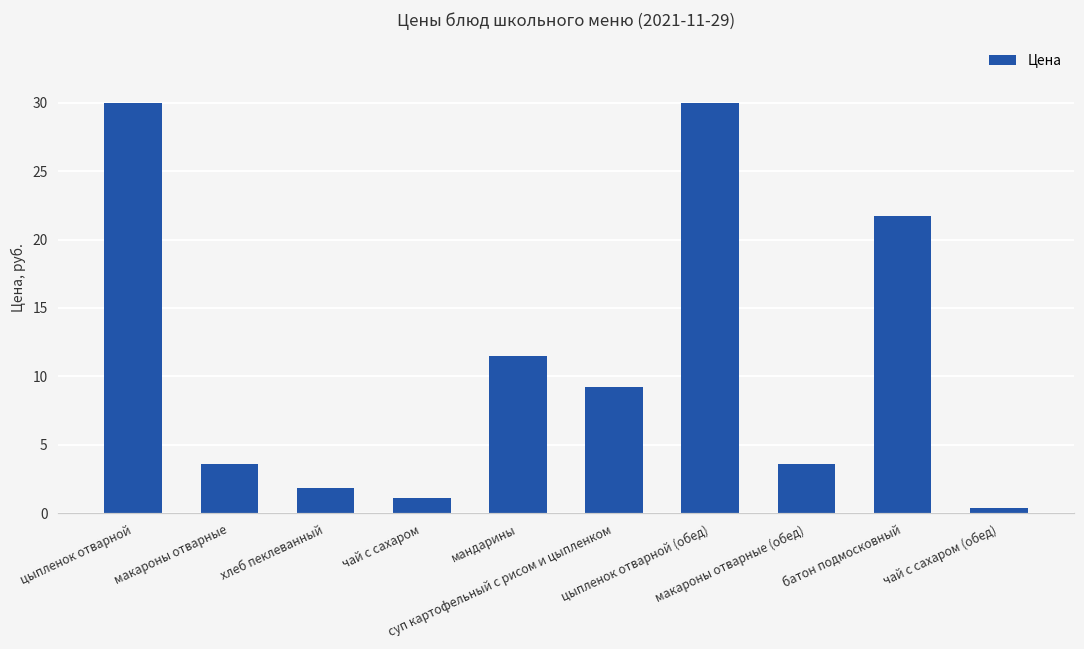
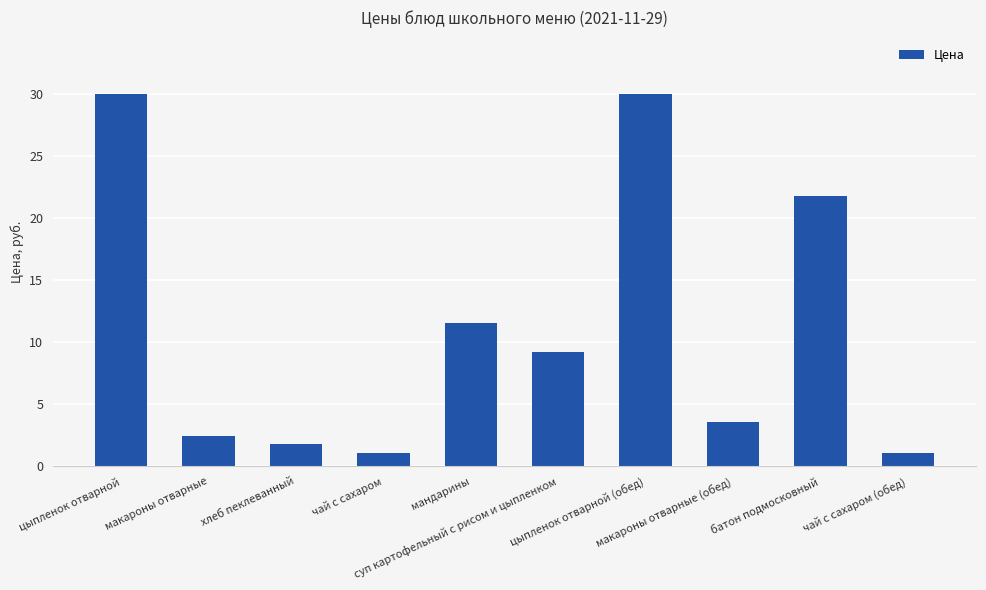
  {
    "цыпленок отварной": 30.0,
-   "макароны отварные": 3.6,
+   "макароны отварные": 2.5,
    "хлеб пеклеванный": 1.8,
    "чай с сахаром": 1.1,
    "мандарины": 11.5,
    "суп картофельный с рисом и цыпленком": 9.2,
    "цыпленок отварной (обед)": 30.0,
    "макароны отварные (обед)": 3.6,
    "батон подмосковный": 21.8,
-   "чай с сахаром (обед)": 0.4
+   "чай с сахаром (обед)": 1.1
  }
